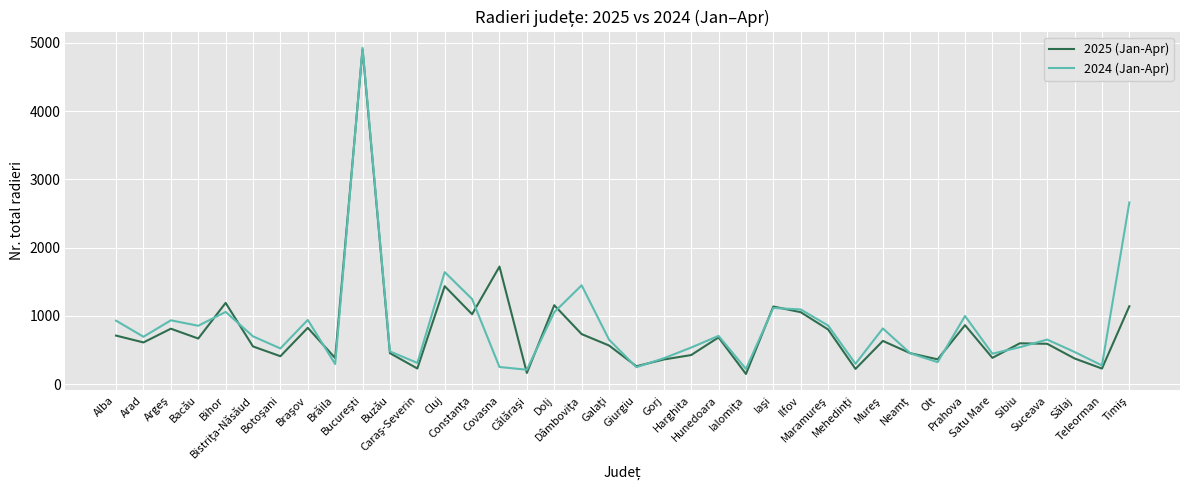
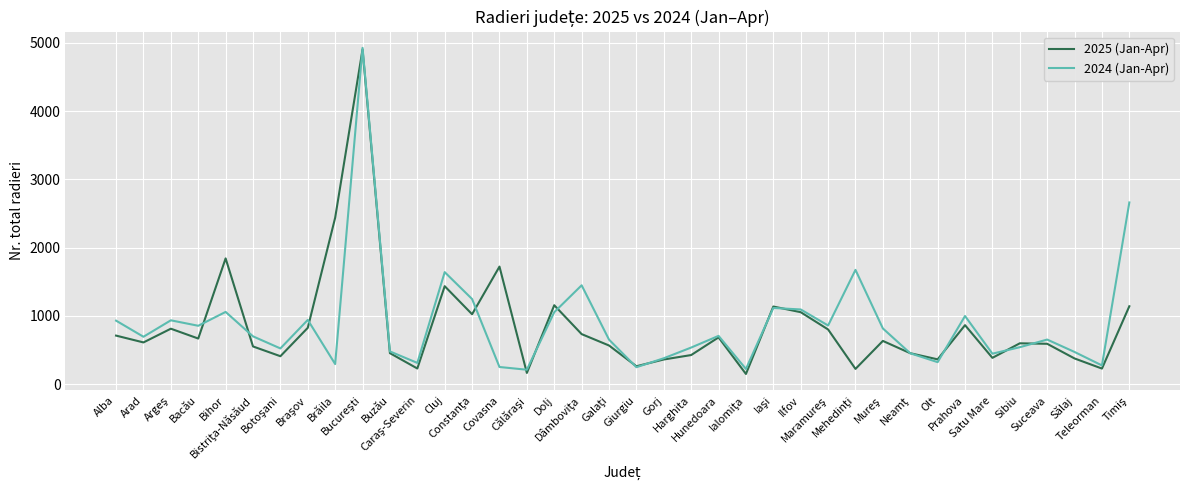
  {
    "2025 (Jan-Apr)": {
      "Alba": 700,
      "Arad": 600,
      "Argeş": 800,
      "Bacău": 700,
-     "Bihor": 1200,
+     "Bihor": 1800,
      "Bistriţa-Năsăud": 600,
      "Botoşani": 400,
      "Braşov": 800,
-     "Brăila": 400,
+     "Brăila": 2400,
      "Caraş-Severin": 200,
      "Cluj": 1400,
      "Constanţa": 1000,
      "Covasna": 1700,
      "Călăraşi": 200,
      "Dolj": 1200,
      "Dâmboviţa": 700,
      "Galaţi": 600,
      "Harghita": 400,
      "Ialomiţa": 100,
      "Ilfov": 1100,
      "Maramureş": 800,
      "Mehedinţi": 200,
      "Mureş": 600,
      "Olt": 400,
      "Prahova": 900,
      "Satu Mare": 400,
      "Sibiu": 600,
      "Suceava": 600,
      "Sălaj": 400,
      "Teleorman": 200,
      "Timiş": 1100
    },
    "2024 (Jan-Apr)": {
      "Alba": 900,
      "Arad": 700,
      "Argeş": 900,
      "Bacău": 900,
      "Bihor": 1100,
      "Bistriţa-Năsăud": 700,
      "Botoşani": 500,
      "Braşov": 900,
      "Brăila": 300,
      "Caraş-Severin": 300,
      "Cluj": 1600,
      "Constanţa": 1200,
      "Covasna": 300,
      "Călăraşi": 200,
      "Dolj": 1100,
      "Dâmboviţa": 1400,
      "Galaţi": 700,
      "Harghita": 500,
      "Ialomiţa": 200,
      "Ilfov": 1100,
      "Maramureş": 900,
-     "Mehedinţi": 300,
+     "Mehedinţi": 1700,
      "Mureş": 800,
      "Olt": 300,
      "Prahova": 1000,
      "Satu Mare": 400,
      "Sibiu": 500,
      "Suceava": 700,
      "Sălaj": 500,
      "Teleorman": 300,
      "Timiş": 2700
    }
  }
